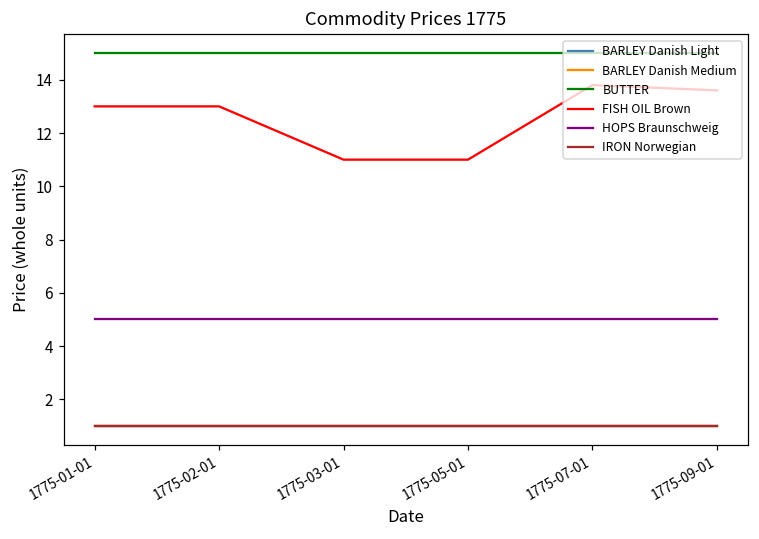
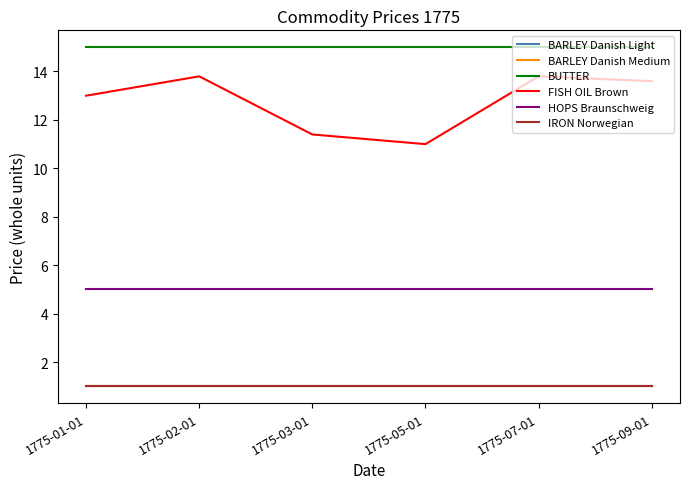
  {
    "IRON Norwegian": {
      "1775-01-01": 1.0,
      "1775-02-01": 1.0,
      "1775-03-01": 1.0,
      "1775-05-01": 1.0,
      "1775-07-01": 1.0,
      "1775-09-01": 1.0
    },
    "BUTTER": {
      "1775-01-01": 15.0,
      "1775-02-01": 15.0,
      "1775-03-01": 15.0,
      "1775-05-01": 15.0
    },
    "FISH OIL Brown": {
      "1775-01-01": 13.0,
-     "1775-02-01": 13.0,
-     "1775-03-01": 11.0,
+     "1775-02-01": 13.8,
+     "1775-03-01": 11.4,
      "1775-05-01": 11.0
    },
    "HOPS Braunschweig": {
      "1775-01-01": 5.0,
      "1775-02-01": 5.0,
      "1775-03-01": 5.0,
      "1775-05-01": 5.0,
      "1775-07-01": 5.0,
      "1775-09-01": 5.0
    }
  }
